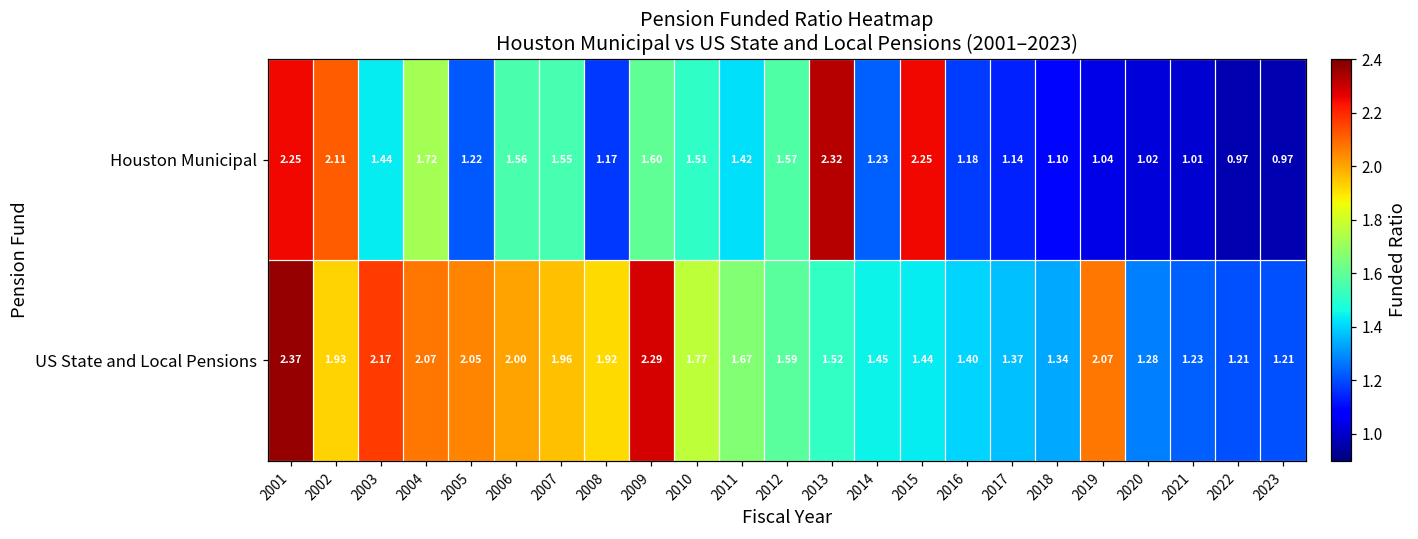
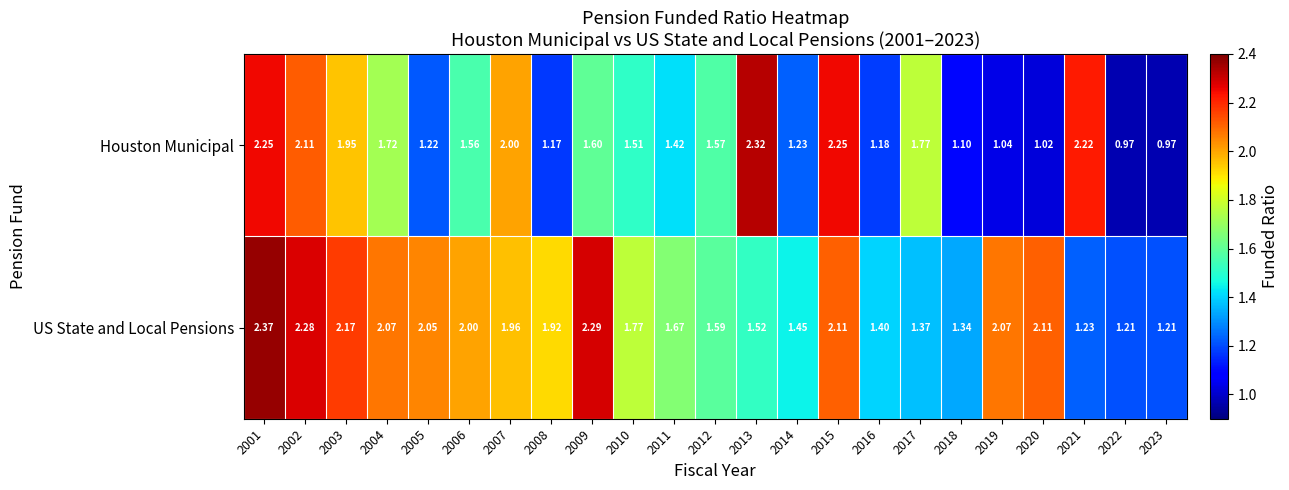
  {
    "Houston Municipal": {
      "2001": 2.25,
      "2002": 2.11,
-     "2003": 1.44,
+     "2003": 1.95,
      "2004": 1.72,
      "2005": 1.22,
      "2006": 1.56,
-     "2007": 1.55,
+     "2007": 2.00,
      "2008": 1.17,
      "2009": 1.60,
      "2010": 1.51,
      "2011": 1.42,
      "2012": 1.57,
      "2013": 2.32,
      "2014": 1.23,
      "2015": 2.25,
      "2016": 1.18,
-     "2017": 1.14,
+     "2017": 1.77,
      "2018": 1.10,
      "2019": 1.04,
      "2020": 1.02,
-     "2021": 1.01,
+     "2021": 2.22,
      "2022": 0.97,
      "2023": 0.97
    },
    "US State and Local Pensions": {
      "2001": 2.37,
-     "2002": 1.93,
+     "2002": 2.28,
      "2003": 2.17,
      "2004": 2.07,
      "2005": 2.05,
      "2006": 2.00,
      "2007": 1.96,
      "2008": 1.92,
      "2009": 2.29,
      "2010": 1.77,
      "2011": 1.67,
      "2012": 1.59,
      "2013": 1.52,
      "2014": 1.45,
-     "2015": 1.44,
+     "2015": 2.11,
      "2016": 1.40,
      "2017": 1.37,
      "2018": 1.34,
      "2019": 2.07,
-     "2020": 1.28,
+     "2020": 2.11,
      "2021": 1.23,
      "2022": 1.21,
      "2023": 1.21
    }
  }
